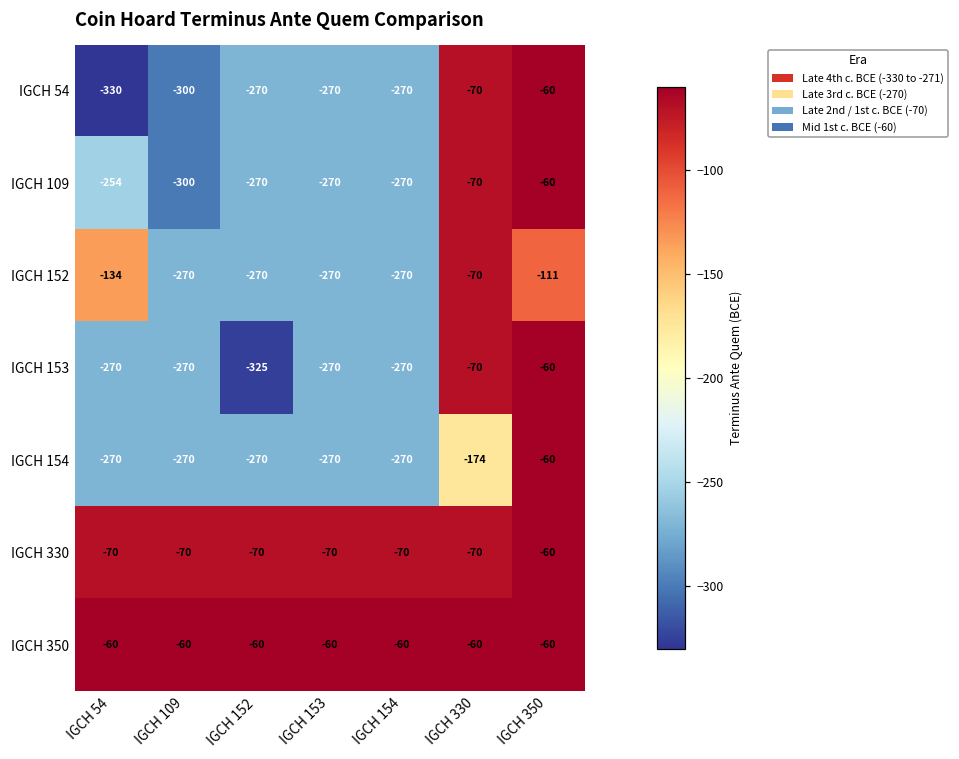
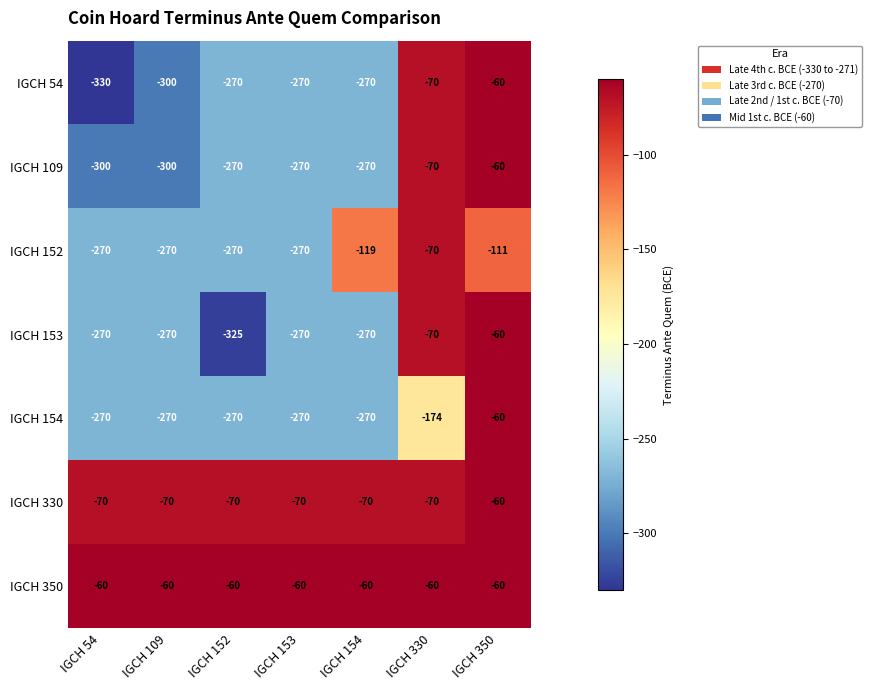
  {
    "IGCH 54": {
      "IGCH 54": -330,
      "IGCH 109": -300,
      "IGCH 152": -270,
      "IGCH 153": -270,
      "IGCH 154": -270,
      "IGCH 330": -70,
      "IGCH 350": -60
    },
    "IGCH 109": {
-     "IGCH 54": -254,
+     "IGCH 54": -300,
      "IGCH 109": -300,
      "IGCH 152": -270,
      "IGCH 153": -270,
      "IGCH 154": -270,
      "IGCH 330": -70,
      "IGCH 350": -60
    },
    "IGCH 152": {
-     "IGCH 54": -134,
+     "IGCH 54": -270,
      "IGCH 109": -270,
      "IGCH 152": -270,
      "IGCH 153": -270,
-     "IGCH 154": -270,
+     "IGCH 154": -119,
      "IGCH 330": -70,
      "IGCH 350": -111
    },
    "IGCH 153": {
      "IGCH 54": -270,
      "IGCH 109": -270,
      "IGCH 152": -325,
      "IGCH 153": -270,
      "IGCH 154": -270,
      "IGCH 330": -70,
      "IGCH 350": -60
    },
    "IGCH 154": {
      "IGCH 54": -270,
      "IGCH 109": -270,
      "IGCH 152": -270,
      "IGCH 153": -270,
      "IGCH 154": -270,
      "IGCH 330": -174,
      "IGCH 350": -60
    },
    "IGCH 330": {
      "IGCH 54": -70,
      "IGCH 109": -70,
      "IGCH 152": -70,
      "IGCH 153": -70,
      "IGCH 154": -70,
      "IGCH 330": -70,
      "IGCH 350": -60
    },
    "IGCH 350": {
      "IGCH 54": -60,
      "IGCH 109": -60,
      "IGCH 152": -60,
      "IGCH 153": -60,
      "IGCH 154": -60,
      "IGCH 330": -60,
      "IGCH 350": -60
    }
  }
